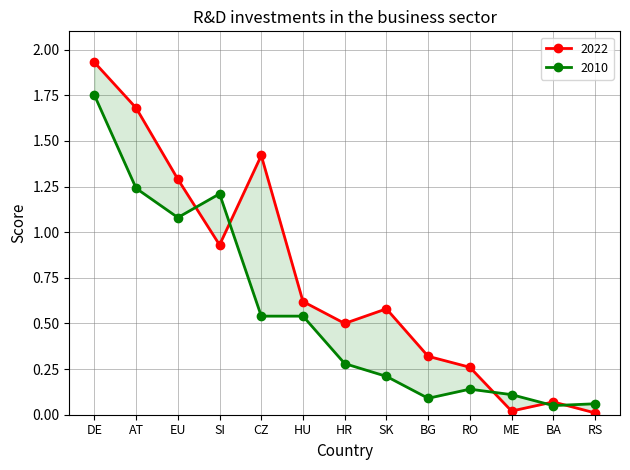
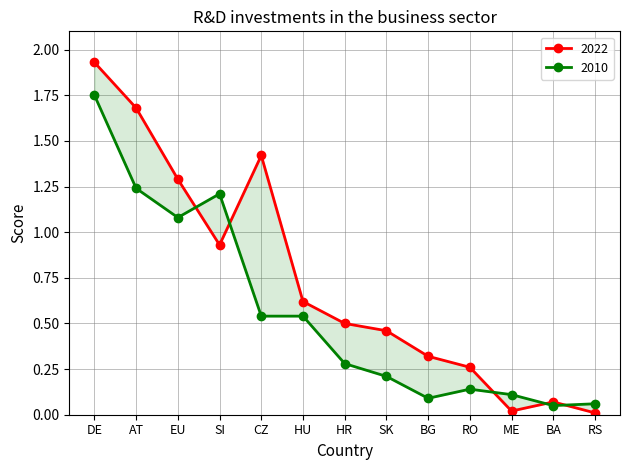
  {
    "2022": {
      "SI": 0.93,
-     "SK": 0.58,
+     "SK": 0.46,
      "ME": 0.02,
      "RS": 0.01
    }
  }
